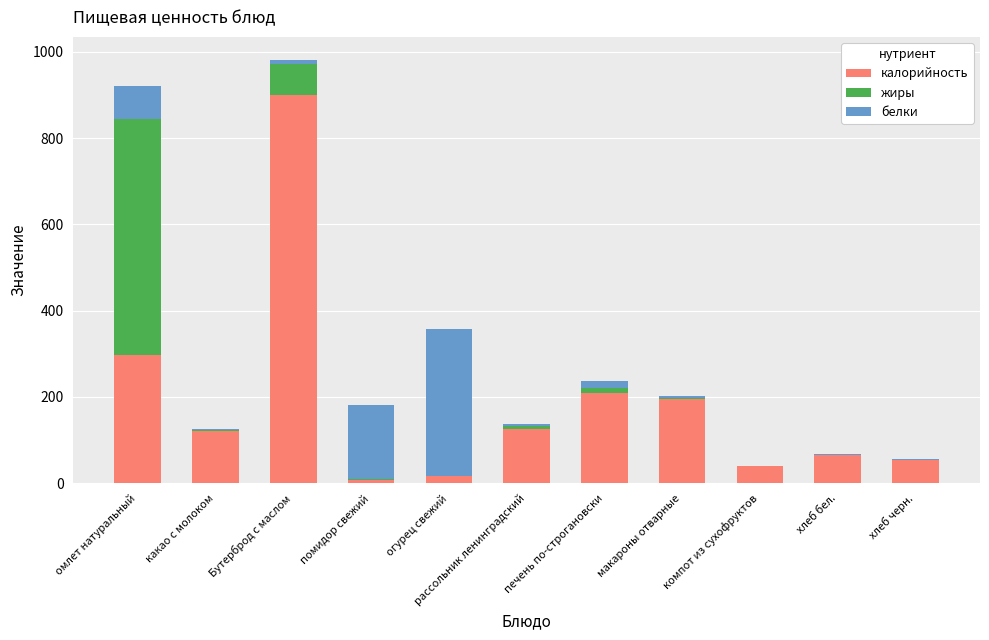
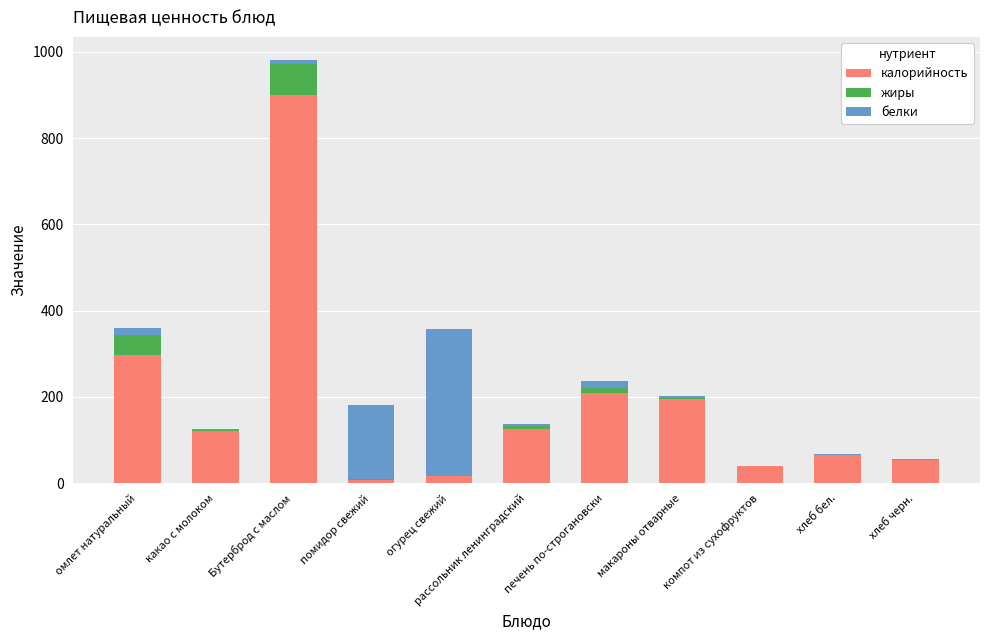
  {
    "калорийность": {
      "омлет натуральный": 300,
      "какао с молоком": 120,
      "Бутерброд с маслом": 900,
      "помидор свежий": 10,
      "огурец свежий": 20,
      "рассольник ленинградский": 130,
      "печень по-строгановски": 210,
      "макароны отварные": 200,
      "компот из сухофруктов": 40,
      "хлеб бел.": 70,
      "хлеб черн.": 50
    },
    "жиры": {
-     "омлет натуральный": 550,
+     "омлет натуральный": 50,
      "Бутерброд с маслом": 70,
      "огурец свежий": 0,
      "печень по-строгановски": 10,
      "компот из сухофруктов": 0
    },
    "белки": {
-     "омлет натуральный": 80,
+     "омлет натуральный": 20,
      "Бутерброд с маслом": 10,
      "помидор свежий": 170,
      "огурец свежий": 340,
      "печень по-строгановски": 20,
      "компот из сухофруктов": 0
    }
  }
